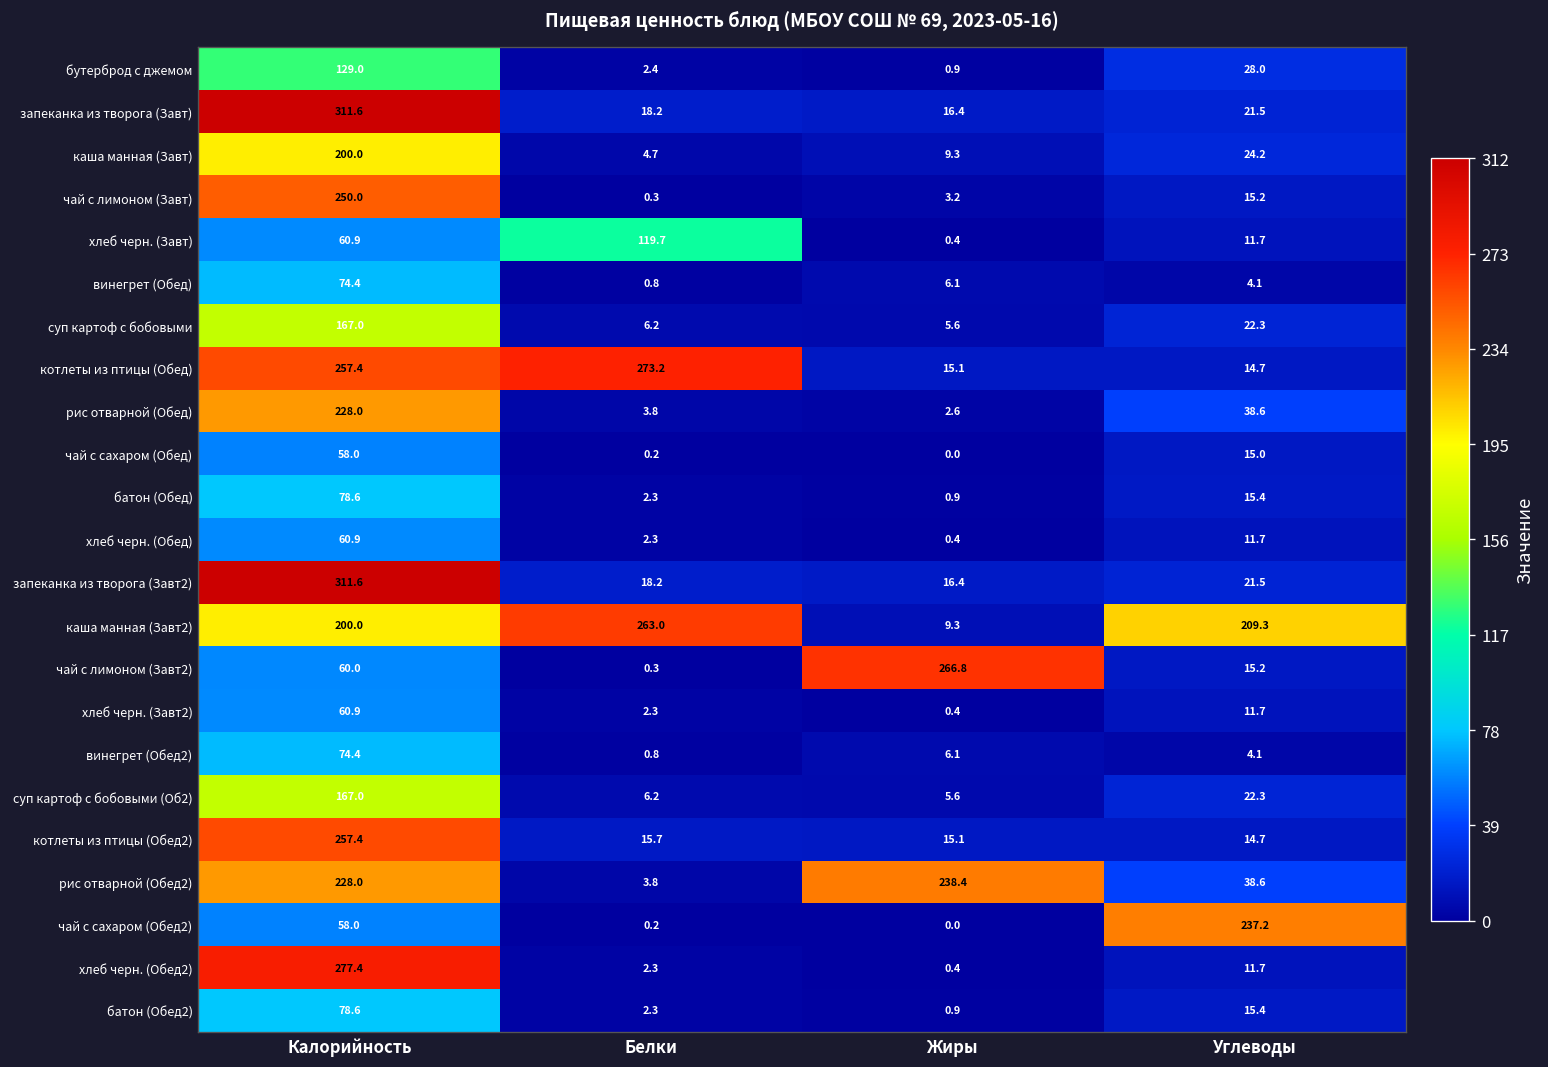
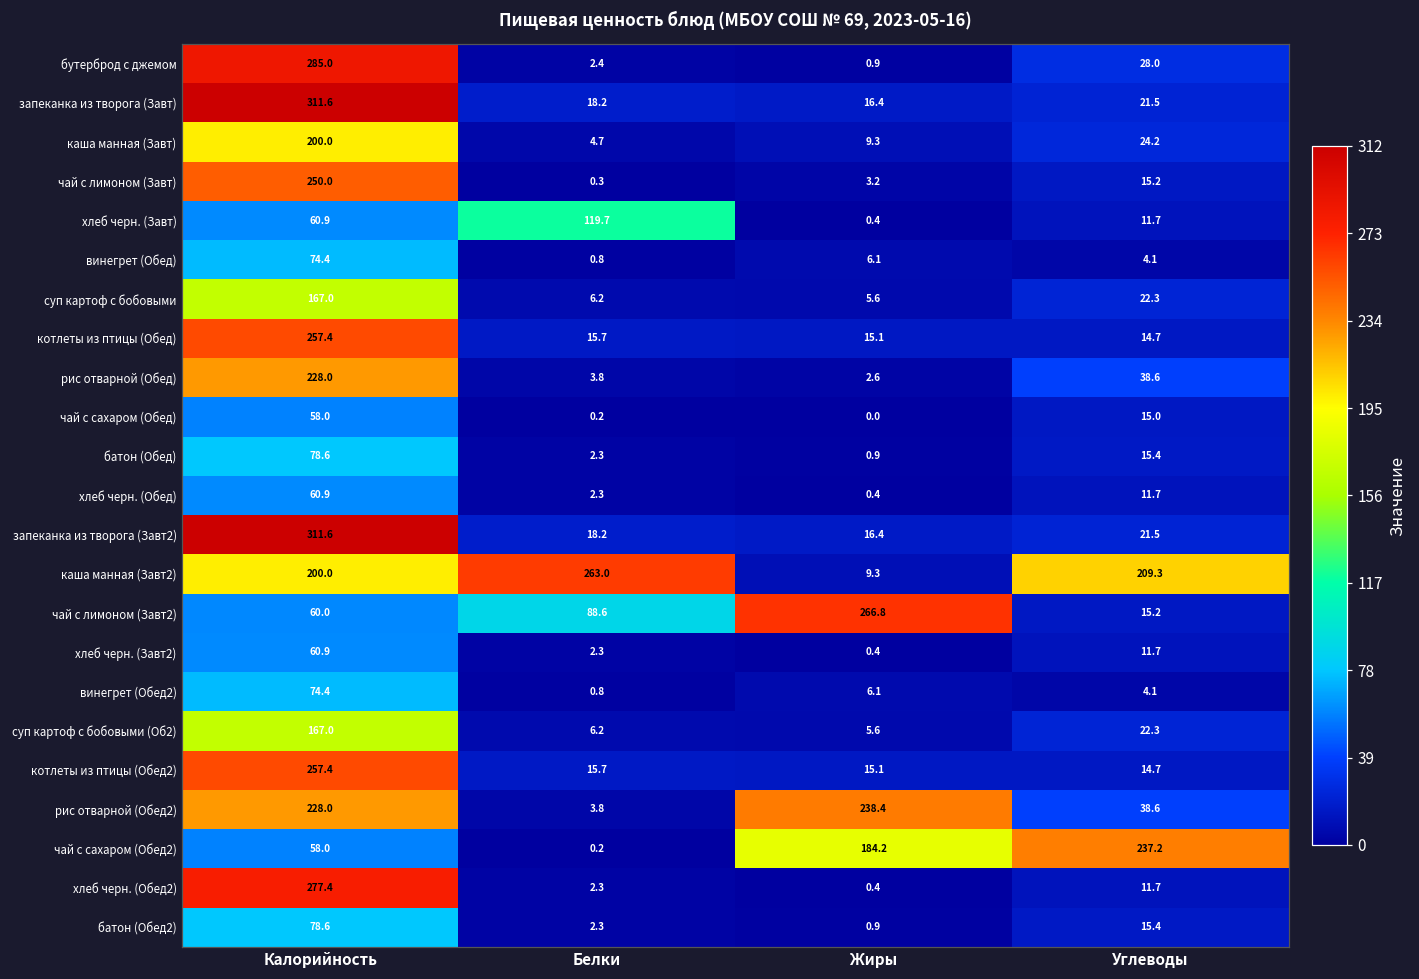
  {
    "бутерброд с джемом": {
-     "Калорийность": 129.0,
+     "Калорийность": 285.0,
      "Белки": 2.4,
      "Жиры": 0.9,
      "Углеводы": 28.0
    },
    "запеканка из творога (Завт)": {
      "Калорийность": 311.6,
      "Белки": 18.2,
      "Жиры": 16.4,
      "Углеводы": 21.5
    },
    "каша манная (Завт)": {
      "Калорийность": 200.0,
      "Белки": 4.7,
      "Жиры": 9.3,
      "Углеводы": 24.2
    },
    "чай с лимоном (Завт)": {
      "Калорийность": 250.0,
      "Белки": 0.3,
      "Жиры": 3.2,
      "Углеводы": 15.2
    },
    "хлеб черн. (Завт)": {
      "Калорийность": 60.9,
      "Белки": 119.7,
      "Жиры": 0.4,
      "Углеводы": 11.7
    },
    "винегрет (Обед)": {
      "Калорийность": 74.4,
      "Белки": 0.8,
      "Жиры": 6.1,
      "Углеводы": 4.1
    },
    "суп картоф с бобовыми": {
      "Калорийность": 167.0,
      "Белки": 6.2,
      "Жиры": 5.6,
      "Углеводы": 22.3
    },
    "котлеты из птицы (Обед)": {
      "Калорийность": 257.4,
-     "Белки": 273.2,
+     "Белки": 15.7,
      "Жиры": 15.1,
      "Углеводы": 14.7
    },
    "рис отварной (Обед)": {
      "Калорийность": 228.0,
      "Белки": 3.8,
      "Жиры": 2.6,
      "Углеводы": 38.6
    },
    "чай с сахаром (Обед)": {
      "Калорийность": 58.0,
      "Белки": 0.2,
      "Жиры": 0.0,
      "Углеводы": 15.0
    },
    "батон (Обед)": {
      "Калорийность": 78.6,
      "Белки": 2.3,
      "Жиры": 0.9,
      "Углеводы": 15.4
    },
    "хлеб черн. (Обед)": {
      "Калорийность": 60.9,
      "Белки": 2.3,
      "Жиры": 0.4,
      "Углеводы": 11.7
    },
    "запеканка из творога (Завт2)": {
      "Калорийность": 311.6,
      "Белки": 18.2,
      "Жиры": 16.4,
      "Углеводы": 21.5
    },
    "каша манная (Завт2)": {
      "Калорийность": 200.0,
      "Белки": 263.0,
      "Жиры": 9.3,
      "Углеводы": 209.3
    },
    "чай с лимоном (Завт2)": {
      "Калорийность": 60.0,
-     "Белки": 0.3,
+     "Белки": 88.6,
      "Жиры": 266.8,
      "Углеводы": 15.2
    },
    "хлеб черн. (Завт2)": {
      "Калорийность": 60.9,
      "Белки": 2.3,
      "Жиры": 0.4,
      "Углеводы": 11.7
    },
    "винегрет (Обед2)": {
      "Калорийность": 74.4,
      "Белки": 0.8,
      "Жиры": 6.1,
      "Углеводы": 4.1
    },
    "суп картоф с бобовыми (Об2)": {
      "Калорийность": 167.0,
      "Белки": 6.2,
      "Жиры": 5.6,
      "Углеводы": 22.3
    },
    "котлеты из птицы (Обед2)": {
      "Калорийность": 257.4,
      "Белки": 15.7,
      "Жиры": 15.1,
      "Углеводы": 14.7
    },
    "рис отварной (Обед2)": {
      "Калорийность": 228.0,
      "Белки": 3.8,
      "Жиры": 238.4,
      "Углеводы": 38.6
    },
    "чай с сахаром (Обед2)": {
      "Калорийность": 58.0,
      "Белки": 0.2,
-     "Жиры": 0.0,
+     "Жиры": 184.2,
      "Углеводы": 237.2
    },
    "хлеб черн. (Обед2)": {
      "Калорийность": 277.4,
      "Белки": 2.3,
      "Жиры": 0.4,
      "Углеводы": 11.7
    },
    "батон (Обед2)": {
      "Калорийность": 78.6,
      "Белки": 2.3,
      "Жиры": 0.9,
      "Углеводы": 15.4
    }
  }
